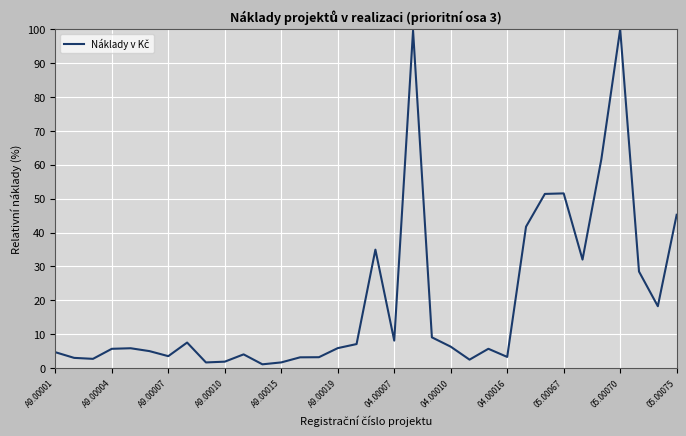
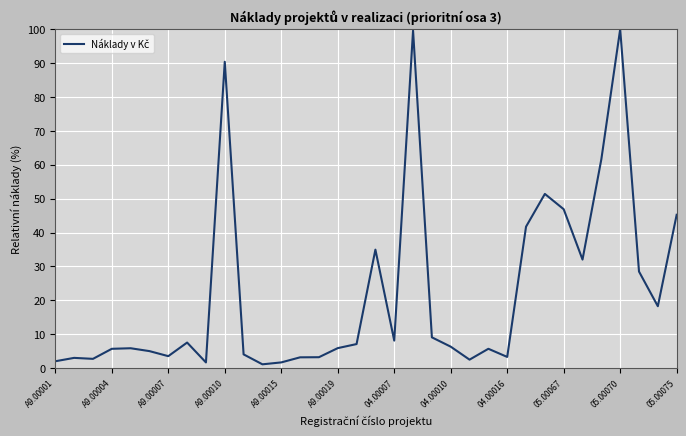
  {
-   "A9.00001": 5,
+   "A9.00001": 2,
    "A9.00004": 6,
    "A9.00007": 4,
-   "A9.00010": 2,
+   "A9.00010": 90,
    "A9.00015": 2,
    "A9.00019": 6,
    "04.00007": 8,
    "04.00010": 6,
    "04.00016": 3,
-   "05.00067": 52,
+   "05.00067": 47,
    "05.00070": 100,
    "05.00075": 45
  }
